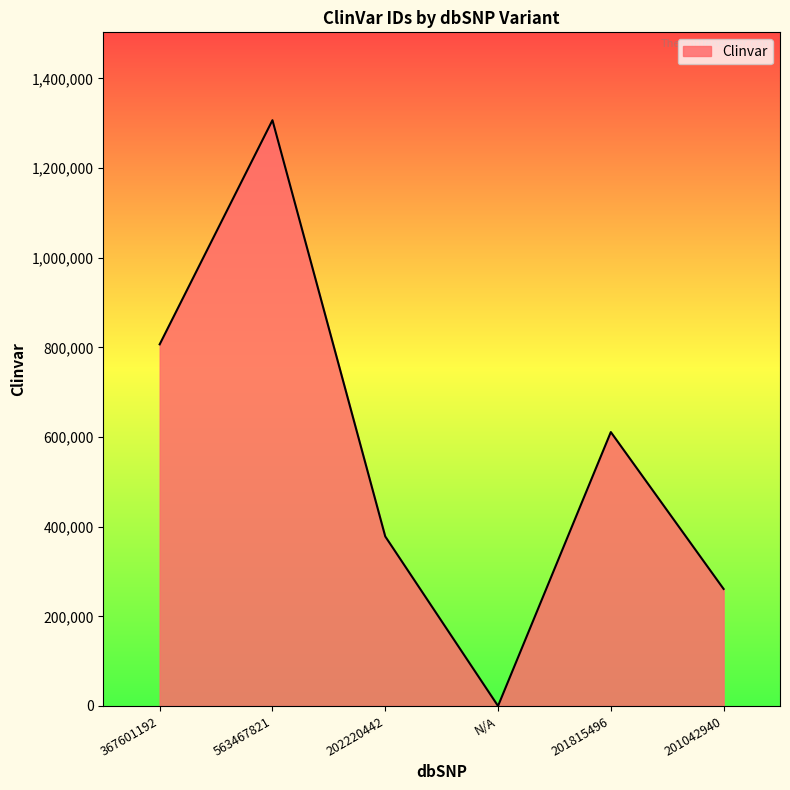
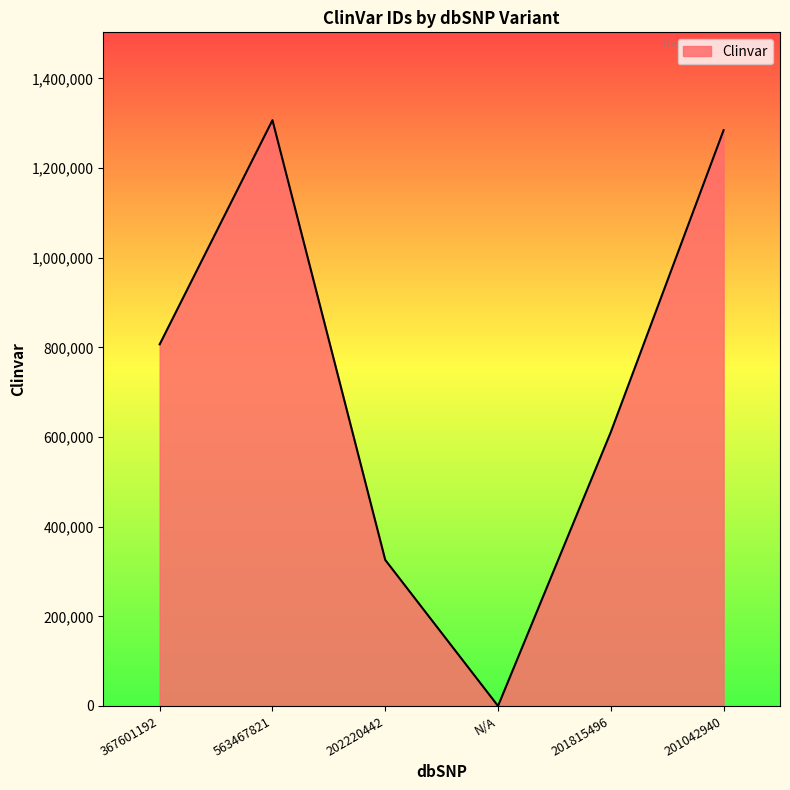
  {
    "367601192": "810,000",
    "563467821": "1,310,000",
-   "202220442": "380,000",
+   "202220442": "330,000",
    "N/A": "0",
    "201815496": "610,000",
-   "201042940": "260,000"
+   "201042940": "1,280,000"
  }
